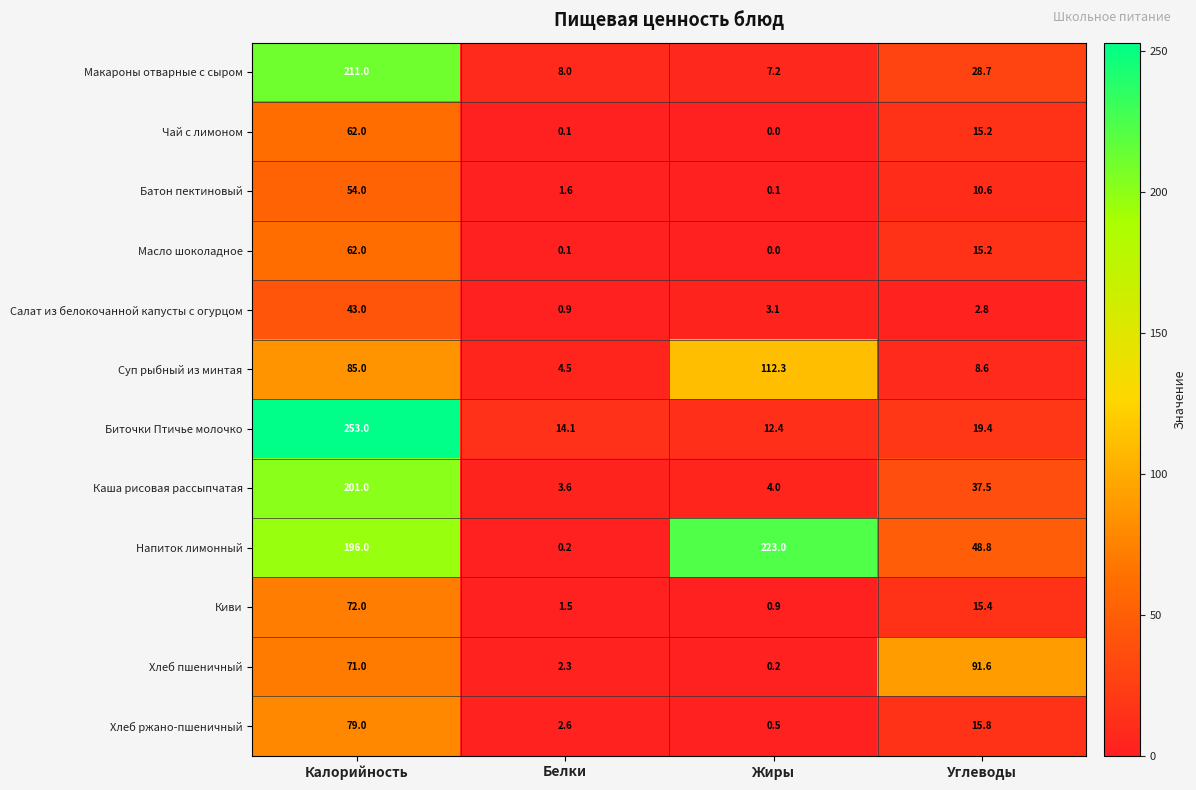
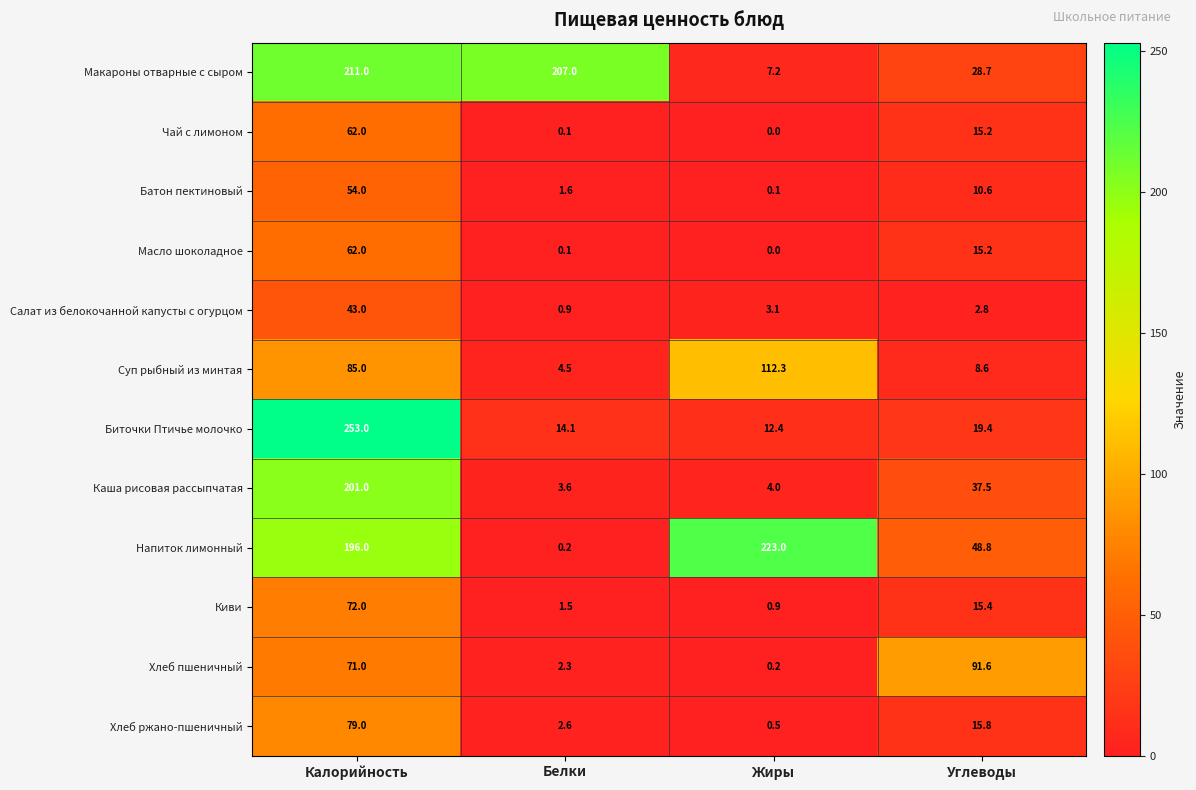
  {
    "Макароны отварные с сыром": {
      "Калорийность": 211.0,
-     "Белки": 8.0,
+     "Белки": 207.0,
      "Жиры": 7.2,
      "Углеводы": 28.7
    },
    "Чай с лимоном": {
      "Калорийность": 62.0,
      "Белки": 0.1,
      "Жиры": 0.0,
      "Углеводы": 15.2
    },
    "Батон пектиновый": {
      "Калорийность": 54.0,
      "Белки": 1.6,
      "Жиры": 0.1,
      "Углеводы": 10.6
    },
    "Масло шоколадное": {
      "Калорийность": 62.0,
      "Белки": 0.1,
      "Жиры": 0.0,
      "Углеводы": 15.2
    },
    "Салат из белокочанной капусты с огурцом": {
      "Калорийность": 43.0,
      "Белки": 0.9,
      "Жиры": 3.1,
      "Углеводы": 2.8
    },
    "Суп рыбный из минтая": {
      "Калорийность": 85.0,
      "Белки": 4.5,
      "Жиры": 112.3,
      "Углеводы": 8.6
    },
    "Биточки Птичье молочко": {
      "Калорийность": 253.0,
      "Белки": 14.1,
      "Жиры": 12.4,
      "Углеводы": 19.4
    },
    "Каша рисовая рассыпчатая": {
      "Калорийность": 201.0,
      "Белки": 3.6,
      "Жиры": 4.0,
      "Углеводы": 37.5
    },
    "Напиток лимонный": {
      "Калорийность": 196.0,
      "Белки": 0.2,
      "Жиры": 223.0,
      "Углеводы": 48.8
    },
    "Киви": {
      "Калорийность": 72.0,
      "Белки": 1.5,
      "Жиры": 0.9,
      "Углеводы": 15.4
    },
    "Хлеб пшеничный": {
      "Калорийность": 71.0,
      "Белки": 2.3,
      "Жиры": 0.2,
      "Углеводы": 91.6
    },
    "Хлеб ржано-пшеничный": {
      "Калорийность": 79.0,
      "Белки": 2.6,
      "Жиры": 0.5,
      "Углеводы": 15.8
    }
  }
